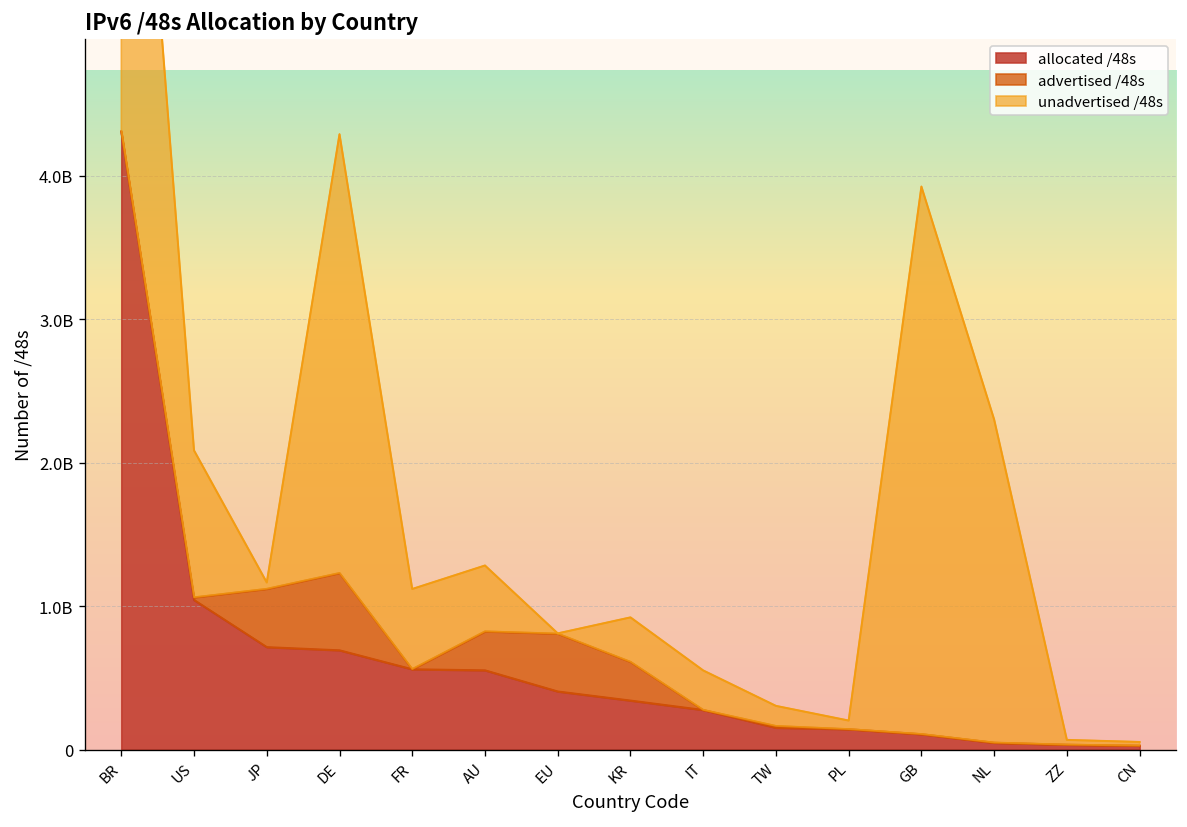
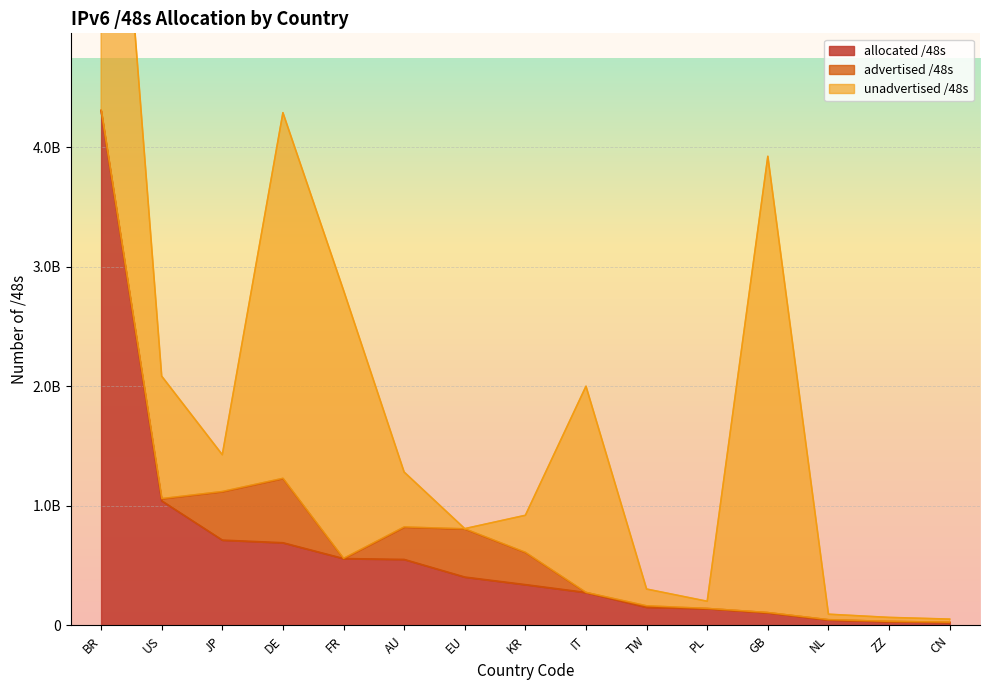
  {
    "unadvertised /48s": {
      "US": 1020000000,
-     "JP": 40000000,
+     "JP": 310000000,
      "DE": 3060000000,
-     "FR": 560000000,
+     "FR": 2240000000,
      "AU": 460000000,
      "KR": 310000000,
-     "IT": 280000000,
+     "IT": 1730000000,
      "TW": 140000000,
      "PL": 60000000,
      "GB": 3820000000,
-     "NL": 2250000000,
+     "NL": 50000000,
      "ZZ": 30000000,
      "CN": 30000000
    }
  }
